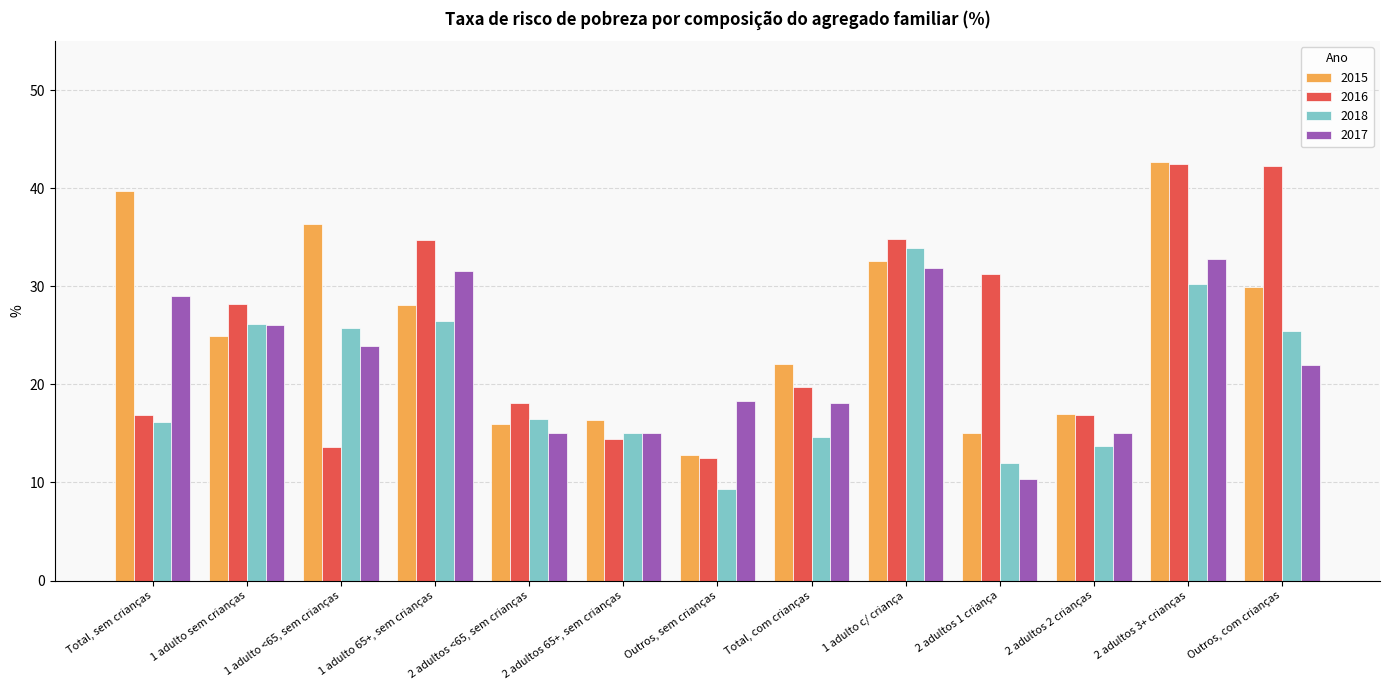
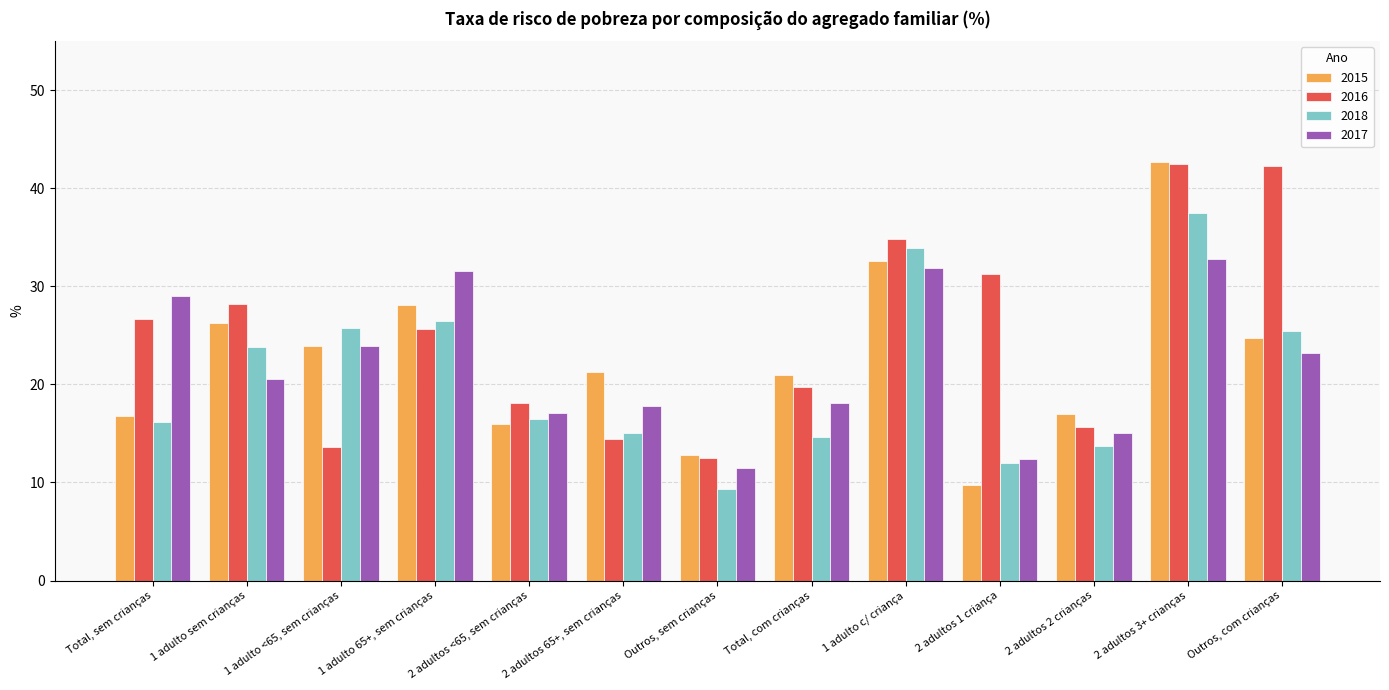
  {
    "2015": {
-     "Total, sem crianças": 40,
-     "1 adulto sem crianças": 25,
-     "1 adulto <65, sem crianças": 36,
+     "Total, sem crianças": 17,
+     "1 adulto sem crianças": 26,
+     "1 adulto <65, sem crianças": 24,
      "1 adulto 65+, sem crianças": 28,
      "2 adultos <65, sem crianças": 16,
-     "2 adultos 65+, sem crianças": 16,
+     "2 adultos 65+, sem crianças": 21,
      "Outros, sem crianças": 13,
-     "Total, com crianças": 22,
+     "Total, com crianças": 21,
      "1 adulto c/ criança": 33,
-     "2 adultos 1 criança": 15,
+     "2 adultos 1 criança": 10,
      "2 adultos 2 crianças": 17,
      "2 adultos 3+ crianças": 43,
-     "Outros, com crianças": 30
+     "Outros, com crianças": 25
    },
    "2016": {
-     "Total, sem crianças": 17,
+     "Total, sem crianças": 27,
      "1 adulto sem crianças": 28,
      "1 adulto <65, sem crianças": 14,
-     "1 adulto 65+, sem crianças": 35,
+     "1 adulto 65+, sem crianças": 26,
      "2 adultos <65, sem crianças": 18,
      "2 adultos 65+, sem crianças": 14,
      "Outros, sem crianças": 13,
      "Total, com crianças": 20,
      "1 adulto c/ criança": 35,
      "2 adultos 1 criança": 31,
-     "2 adultos 2 crianças": 17,
+     "2 adultos 2 crianças": 16,
      "2 adultos 3+ crianças": 43,
      "Outros, com crianças": 42
    },
    "2018": {
      "Total, sem crianças": 16,
-     "1 adulto sem crianças": 26,
+     "1 adulto sem crianças": 24,
      "1 adulto <65, sem crianças": 26,
      "1 adulto 65+, sem crianças": 27,
      "2 adultos <65, sem crianças": 17,
      "2 adultos 65+, sem crianças": 15,
      "Outros, sem crianças": 9,
      "Total, com crianças": 15,
      "1 adulto c/ criança": 34,
      "2 adultos 1 criança": 12,
      "2 adultos 2 crianças": 14,
-     "2 adultos 3+ crianças": 30,
+     "2 adultos 3+ crianças": 38,
      "Outros, com crianças": 25
    },
    "2017": {
      "Total, sem crianças": 29,
-     "1 adulto sem crianças": 26,
+     "1 adulto sem crianças": 21,
      "1 adulto <65, sem crianças": 24,
      "1 adulto 65+, sem crianças": 32,
-     "2 adultos <65, sem crianças": 15,
-     "2 adultos 65+, sem crianças": 15,
-     "Outros, sem crianças": 18,
+     "2 adultos <65, sem crianças": 17,
+     "2 adultos 65+, sem crianças": 18,
+     "Outros, sem crianças": 12,
      "Total, com crianças": 18,
      "1 adulto c/ criança": 32,
-     "2 adultos 1 criança": 10,
+     "2 adultos 1 criança": 12,
      "2 adultos 2 crianças": 15,
      "2 adultos 3+ crianças": 33,
-     "Outros, com crianças": 22
+     "Outros, com crianças": 23
    }
  }
